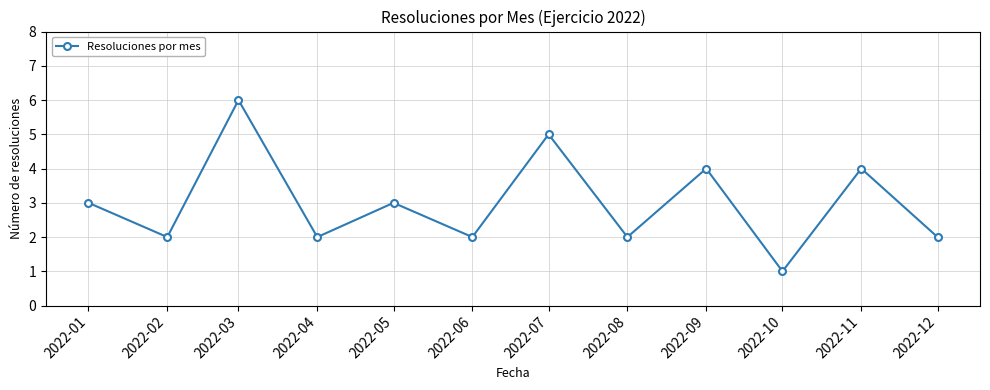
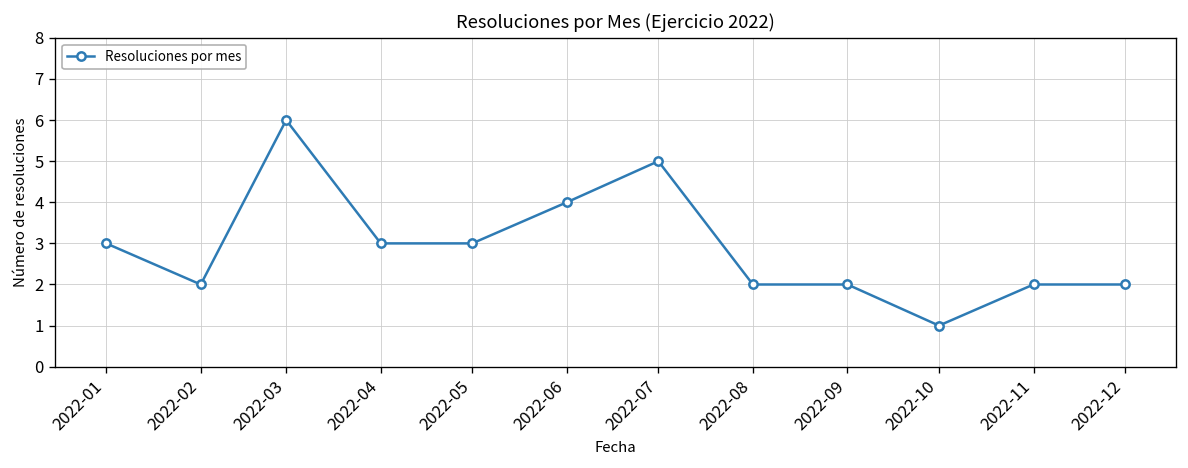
  {
    "2022-01": 3,
    "2022-02": 2,
    "2022-03": 6,
-   "2022-04": 2,
+   "2022-04": 3,
    "2022-05": 3,
-   "2022-06": 2,
+   "2022-06": 4,
    "2022-07": 5,
    "2022-08": 2,
-   "2022-09": 4,
+   "2022-09": 2,
    "2022-10": 1,
-   "2022-11": 4,
+   "2022-11": 2,
    "2022-12": 2
  }
